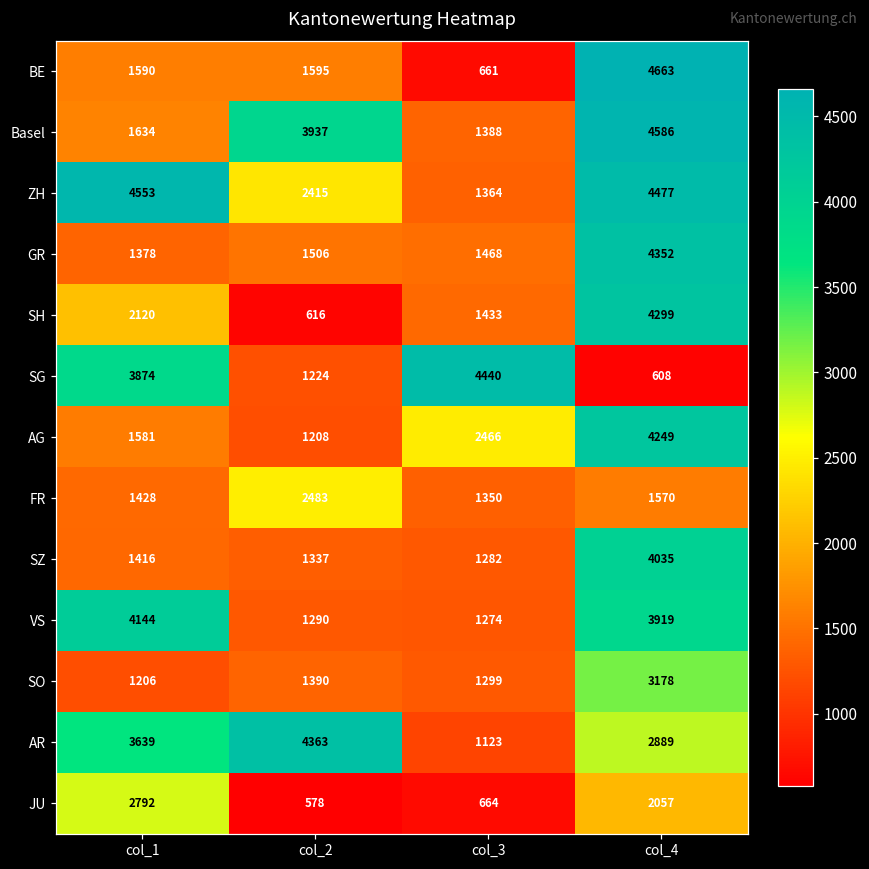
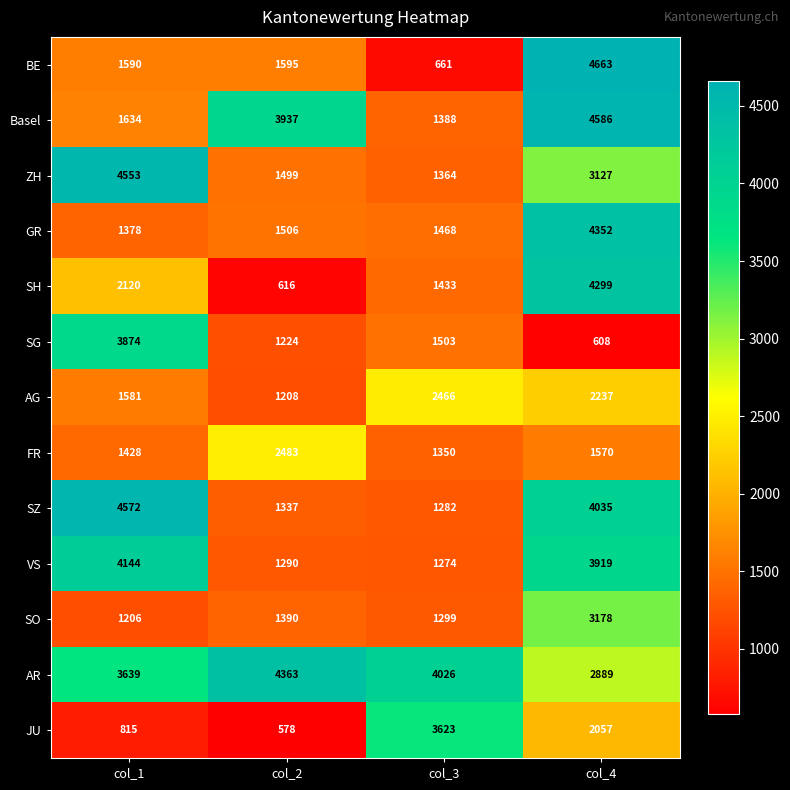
  {
    "BE": {
      "col_1": 1590,
      "col_2": 1595,
      "col_3": 661,
      "col_4": 4663
    },
    "Basel": {
      "col_1": 1634,
      "col_2": 3937,
      "col_3": 1388,
      "col_4": 4586
    },
    "ZH": {
      "col_1": 4553,
-     "col_2": 2415,
+     "col_2": 1499,
      "col_3": 1364,
-     "col_4": 4477
+     "col_4": 3127
    },
    "GR": {
      "col_1": 1378,
      "col_2": 1506,
      "col_3": 1468,
      "col_4": 4352
    },
    "SH": {
      "col_1": 2120,
      "col_2": 616,
      "col_3": 1433,
      "col_4": 4299
    },
    "SG": {
      "col_1": 3874,
      "col_2": 1224,
-     "col_3": 4440,
+     "col_3": 1503,
      "col_4": 608
    },
    "AG": {
      "col_1": 1581,
      "col_2": 1208,
      "col_3": 2466,
-     "col_4": 4249
+     "col_4": 2237
    },
    "FR": {
      "col_1": 1428,
      "col_2": 2483,
      "col_3": 1350,
      "col_4": 1570
    },
    "SZ": {
-     "col_1": 1416,
+     "col_1": 4572,
      "col_2": 1337,
      "col_3": 1282,
      "col_4": 4035
    },
    "VS": {
      "col_1": 4144,
      "col_2": 1290,
      "col_3": 1274,
      "col_4": 3919
    },
    "SO": {
      "col_1": 1206,
      "col_2": 1390,
      "col_3": 1299,
      "col_4": 3178
    },
    "AR": {
      "col_1": 3639,
      "col_2": 4363,
-     "col_3": 1123,
+     "col_3": 4026,
      "col_4": 2889
    },
    "JU": {
-     "col_1": 2792,
+     "col_1": 815,
      "col_2": 578,
-     "col_3": 664,
+     "col_3": 3623,
      "col_4": 2057
    }
  }
